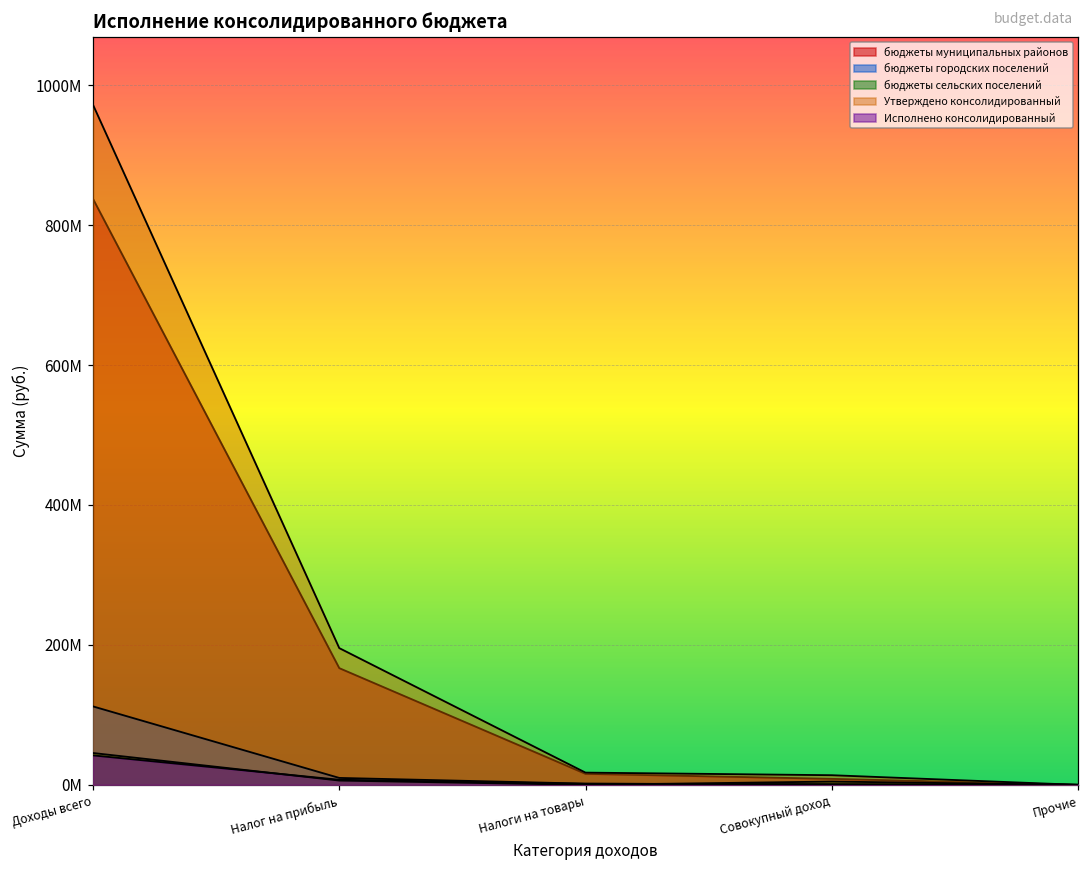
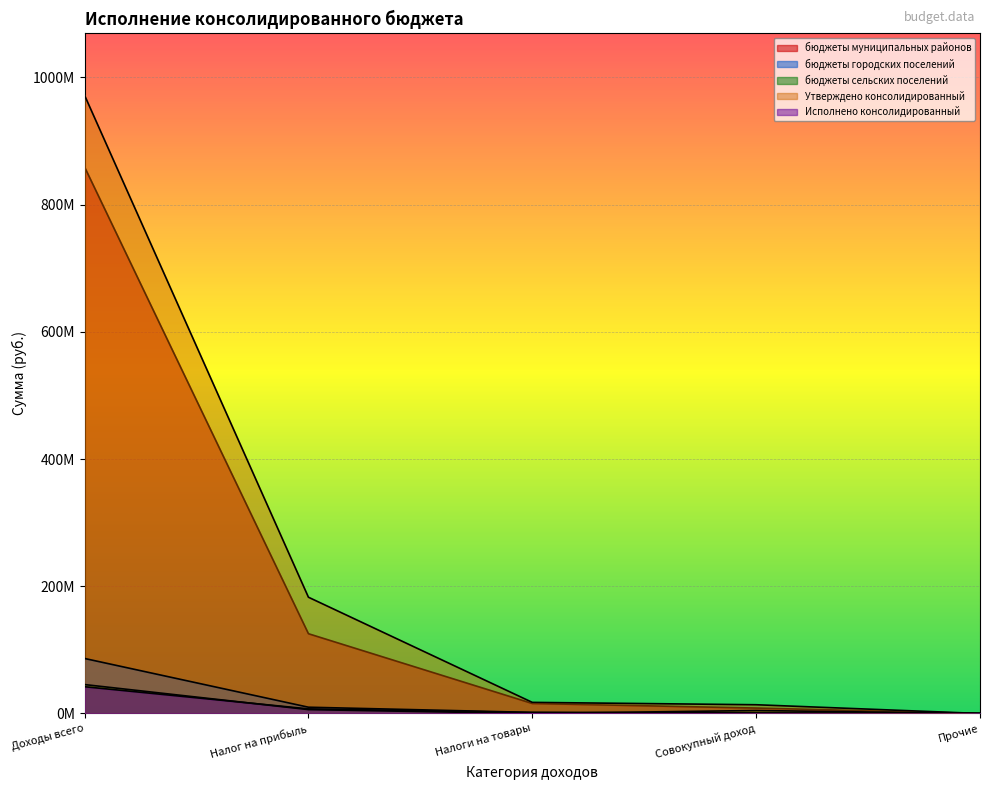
  {
    "бюджеты муниципальных районов": {
-     "Доходы всего": 840000000,
-     "Налог на прибыль": 170000000
+     "Доходы всего": 860000000,
+     "Налог на прибыль": 130000000
    },
    "бюджеты городских поселений": {
-     "Доходы всего": 110000000
+     "Доходы всего": 90000000
    },
    "Утверждено консолидированный": {
      "Доходы всего": 970000000,
-     "Налог на прибыль": 200000000,
+     "Налог на прибыль": 180000000,
      "Совокупный доход": 10000000
    }
  }
